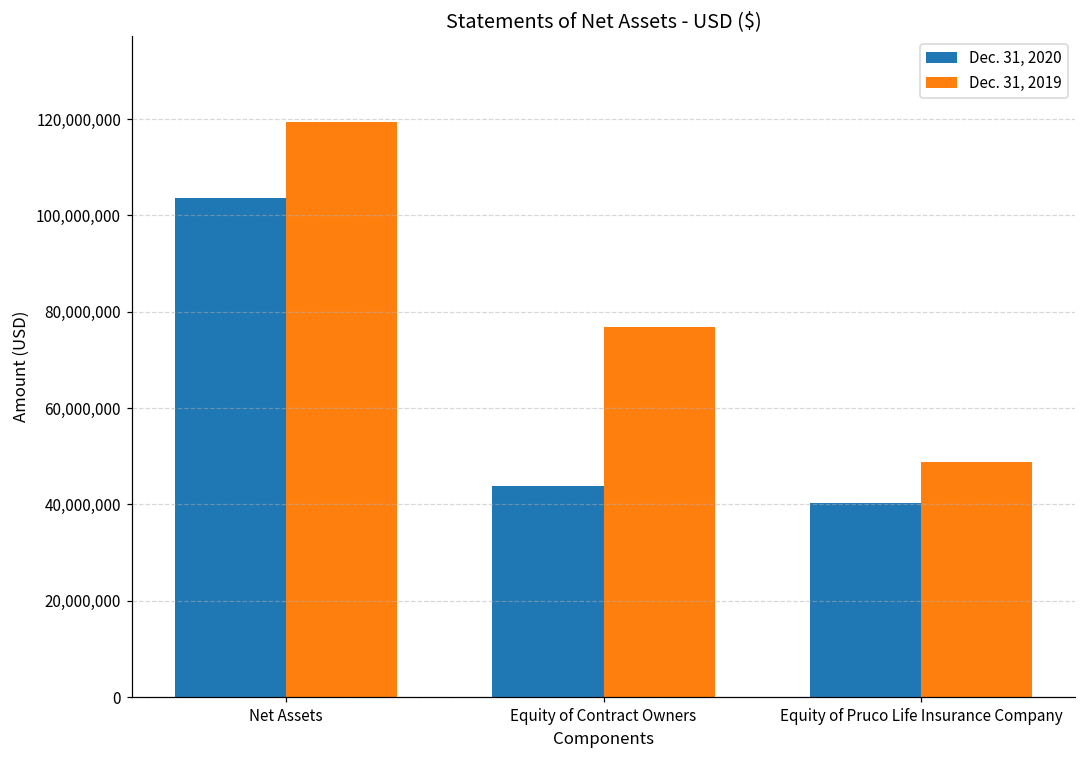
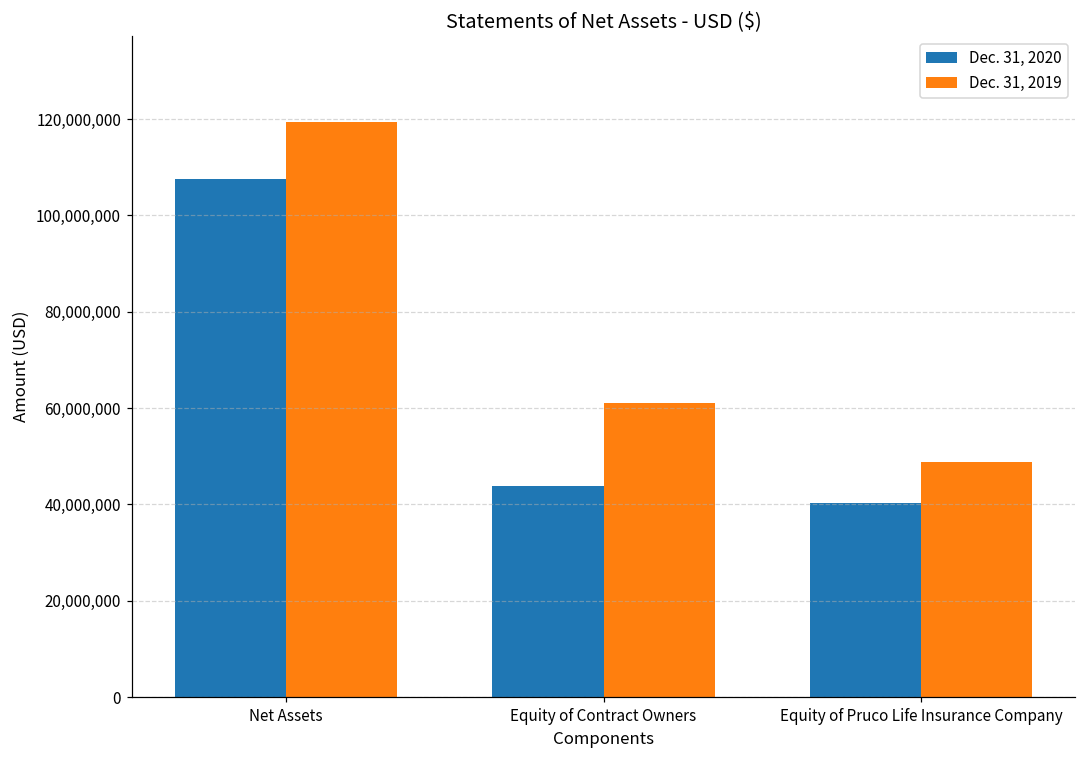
  {
    "Dec. 31, 2020": {
-     "Net Assets": "104,000,000",
+     "Net Assets": "108,000,000",
      "Equity of Contract Owners": "44,000,000",
      "Equity of Pruco Life Insurance Company": "40,000,000"
    },
    "Dec. 31, 2019": {
      "Net Assets": "119,000,000",
-     "Equity of Contract Owners": "77,000,000",
+     "Equity of Contract Owners": "61,000,000",
      "Equity of Pruco Life Insurance Company": "49,000,000"
    }
  }
